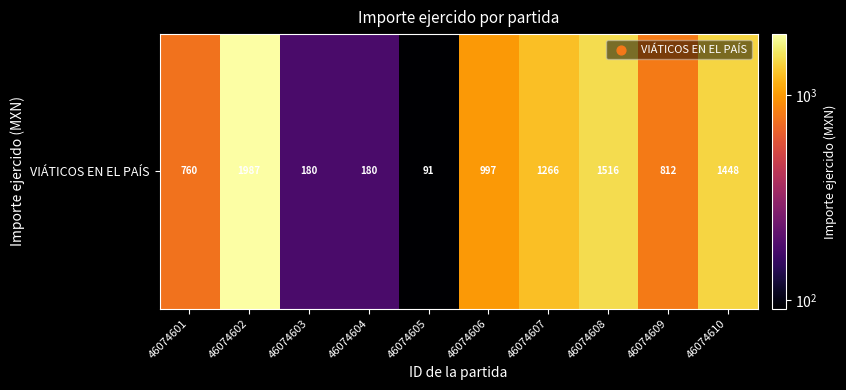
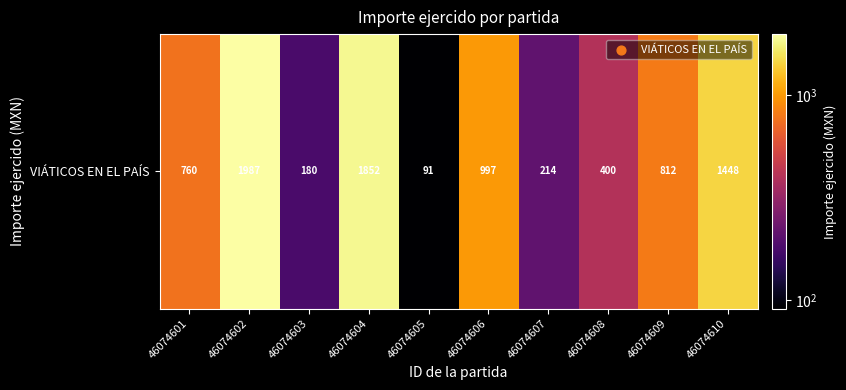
  {
    "VIÁTICOS EN EL PAÍS": {
      "46074601": 760,
      "46074602": 1987,
      "46074603": 180,
-     "46074604": 180,
+     "46074604": 1852,
      "46074605": 91,
      "46074606": 997,
-     "46074607": 1266,
-     "46074608": 1516,
+     "46074607": 214,
+     "46074608": 400,
      "46074609": 812,
      "46074610": 1448
    }
  }
